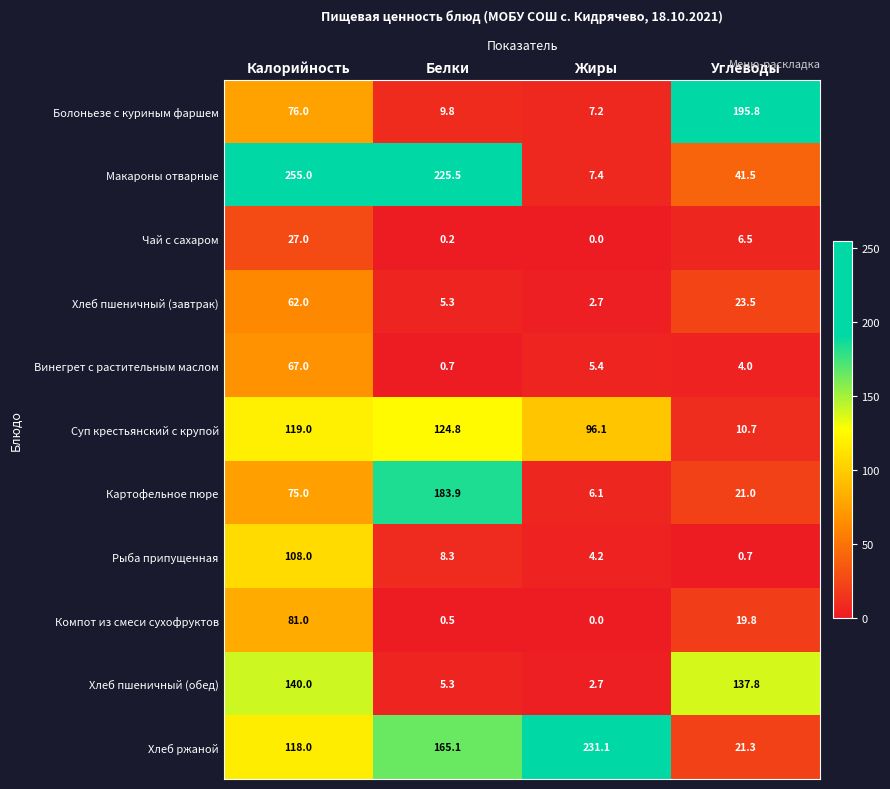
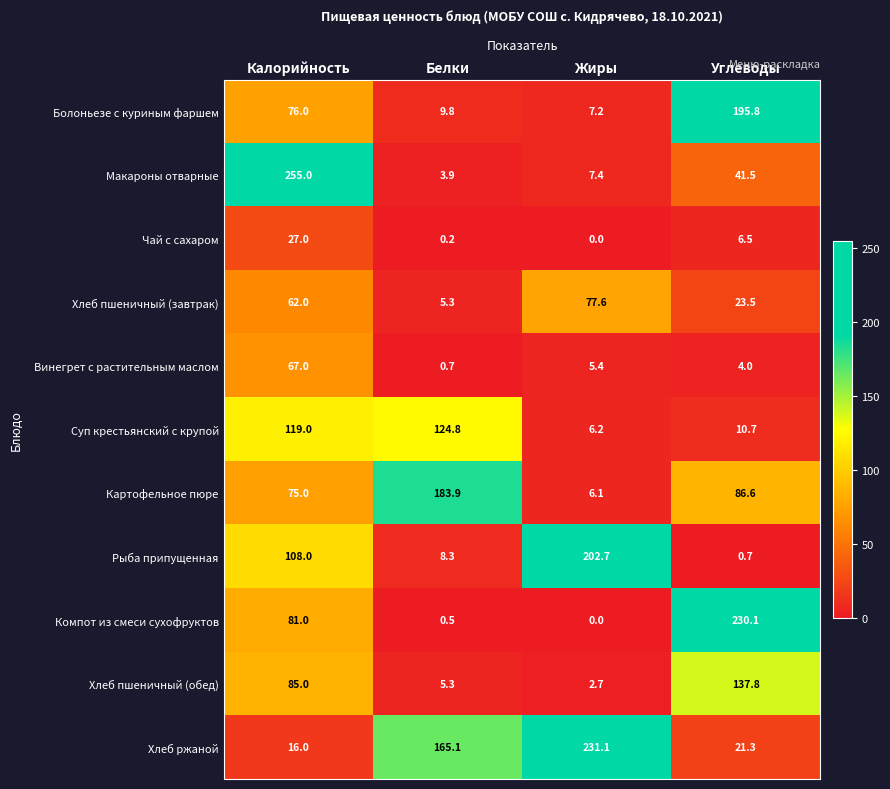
  {
    "Болоньезе с куриным фаршем": {
      "Калорийность": 76.0,
      "Белки": 9.8,
      "Жиры": 7.2,
      "Углеводы": 195.8
    },
    "Макароны отварные": {
      "Калорийность": 255.0,
-     "Белки": 225.5,
+     "Белки": 3.9,
      "Жиры": 7.4,
      "Углеводы": 41.5
    },
    "Чай с сахаром": {
      "Калорийность": 27.0,
      "Белки": 0.2,
      "Жиры": 0.0,
      "Углеводы": 6.5
    },
    "Хлеб пшеничный (завтрак)": {
      "Калорийность": 62.0,
      "Белки": 5.3,
-     "Жиры": 2.7,
+     "Жиры": 77.6,
      "Углеводы": 23.5
    },
    "Винегрет с растительным маслом": {
      "Калорийность": 67.0,
      "Белки": 0.7,
      "Жиры": 5.4,
      "Углеводы": 4.0
    },
    "Суп крестьянский с крупой": {
      "Калорийность": 119.0,
      "Белки": 124.8,
-     "Жиры": 96.1,
+     "Жиры": 6.2,
      "Углеводы": 10.7
    },
    "Картофельное пюре": {
      "Калорийность": 75.0,
      "Белки": 183.9,
      "Жиры": 6.1,
-     "Углеводы": 21.0
+     "Углеводы": 86.6
    },
    "Рыба припущенная": {
      "Калорийность": 108.0,
      "Белки": 8.3,
-     "Жиры": 4.2,
+     "Жиры": 202.7,
      "Углеводы": 0.7
    },
    "Компот из смеси сухофруктов": {
      "Калорийность": 81.0,
      "Белки": 0.5,
      "Жиры": 0.0,
-     "Углеводы": 19.8
+     "Углеводы": 230.1
    },
    "Хлеб пшеничный (обед)": {
-     "Калорийность": 140.0,
+     "Калорийность": 85.0,
      "Белки": 5.3,
      "Жиры": 2.7,
      "Углеводы": 137.8
    },
    "Хлеб ржаной": {
-     "Калорийность": 118.0,
+     "Калорийность": 16.0,
      "Белки": 165.1,
      "Жиры": 231.1,
      "Углеводы": 21.3
    }
  }
